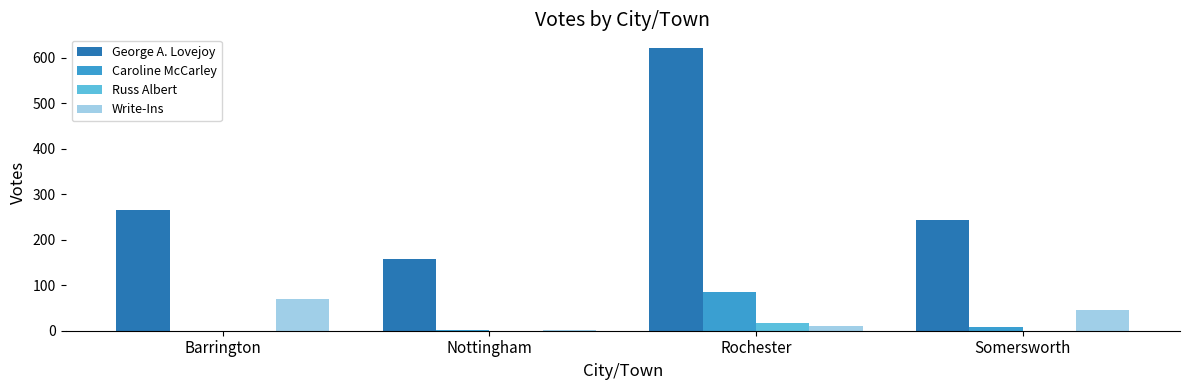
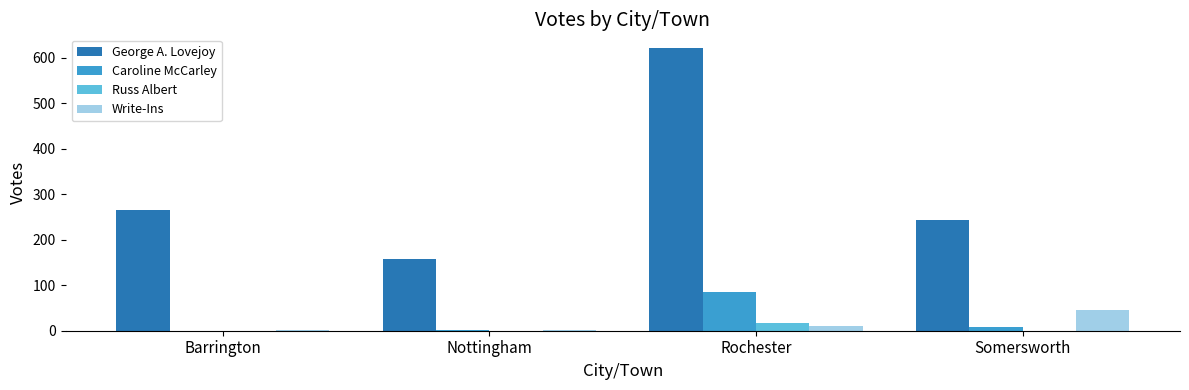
  {
    "Write-Ins": {
-     "Barrington": 70,
+     "Barrington": 0,
      "Rochester": 10,
      "Somersworth": 50
    }
  }
